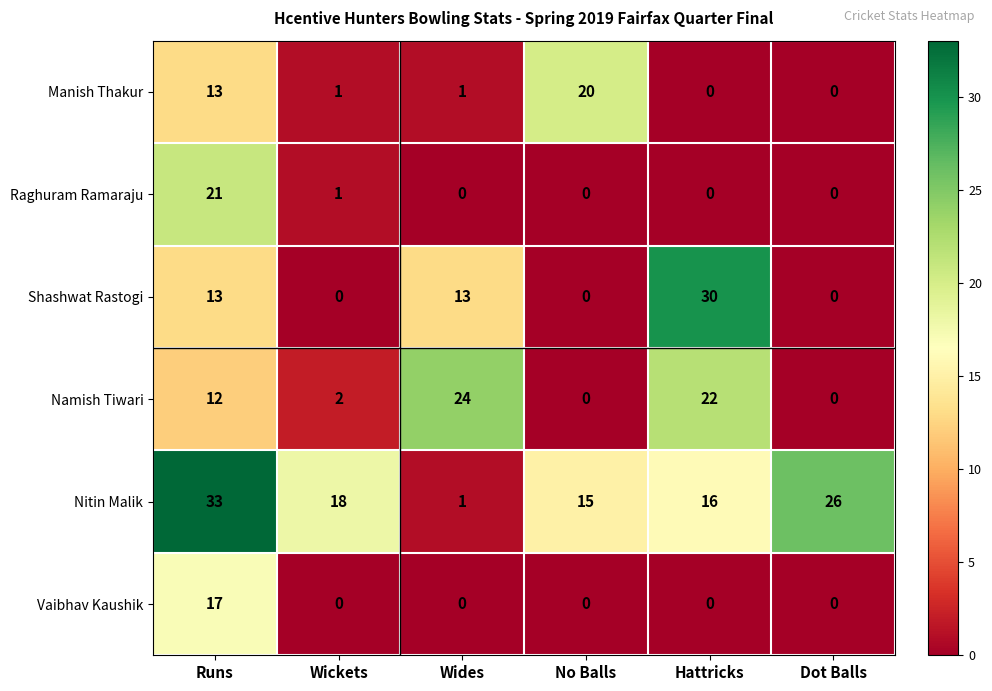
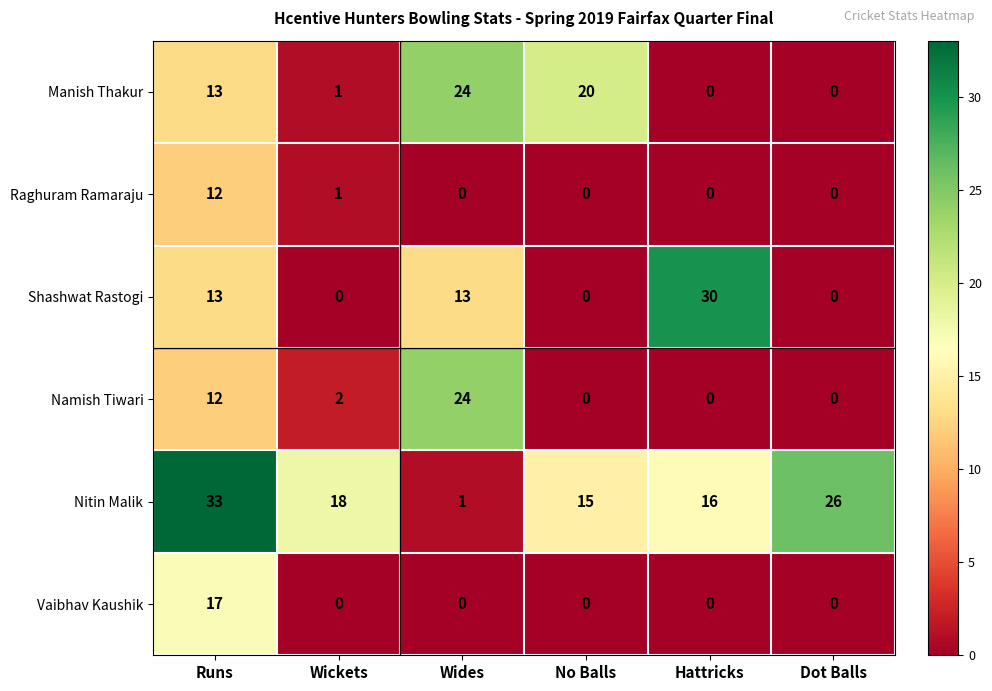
  {
    "Manish Thakur": {
      "Runs": 13,
      "Wickets": 1,
-     "Wides": 1,
+     "Wides": 24,
      "No Balls": 20,
      "Hattricks": 0,
      "Dot Balls": 0
    },
    "Raghuram Ramaraju": {
-     "Runs": 21,
+     "Runs": 12,
      "Wickets": 1,
      "Wides": 0,
      "No Balls": 0,
      "Hattricks": 0,
      "Dot Balls": 0
    },
    "Shashwat Rastogi": {
      "Runs": 13,
      "Wickets": 0,
      "Wides": 13,
      "No Balls": 0,
      "Hattricks": 30,
      "Dot Balls": 0
    },
    "Namish Tiwari": {
      "Runs": 12,
      "Wickets": 2,
      "Wides": 24,
      "No Balls": 0,
-     "Hattricks": 22,
+     "Hattricks": 0,
      "Dot Balls": 0
    },
    "Nitin Malik": {
      "Runs": 33,
      "Wickets": 18,
      "Wides": 1,
      "No Balls": 15,
      "Hattricks": 16,
      "Dot Balls": 26
    },
    "Vaibhav Kaushik": {
      "Runs": 17,
      "Wickets": 0,
      "Wides": 0,
      "No Balls": 0,
      "Hattricks": 0,
      "Dot Balls": 0
    }
  }
